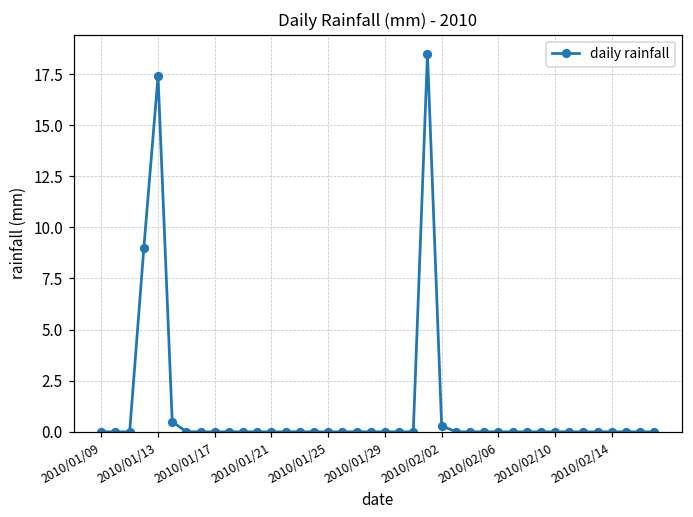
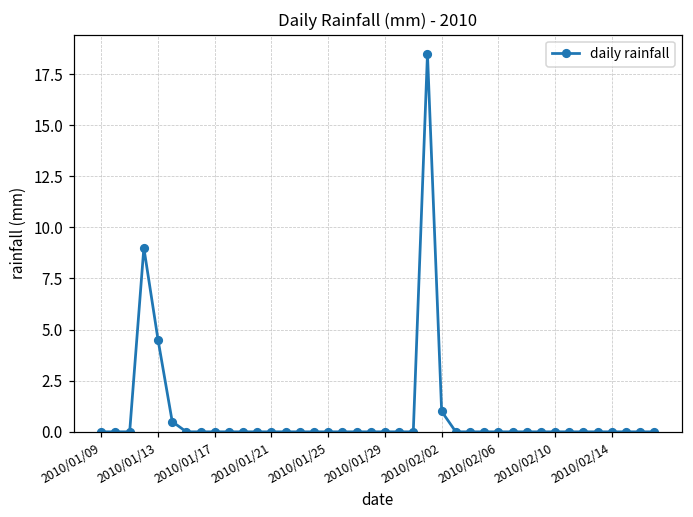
  {
    "2010/01/09": 0.0,
-   "2010/01/13": 17.4,
+   "2010/01/13": 4.5,
    "2010/01/17": 0.0,
    "2010/01/21": 0.0,
    "2010/01/25": 0.0,
    "2010/01/29": 0.0,
-   "2010/02/02": 0.3,
+   "2010/02/02": 1.0,
    "2010/02/06": 0.0,
    "2010/02/10": 0.0,
    "2010/02/14": 0.0
  }
